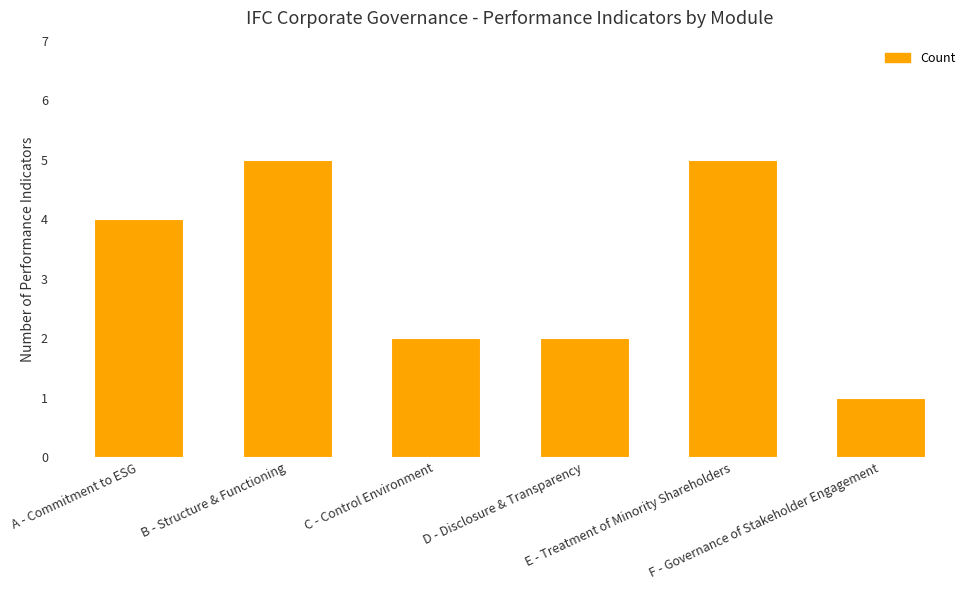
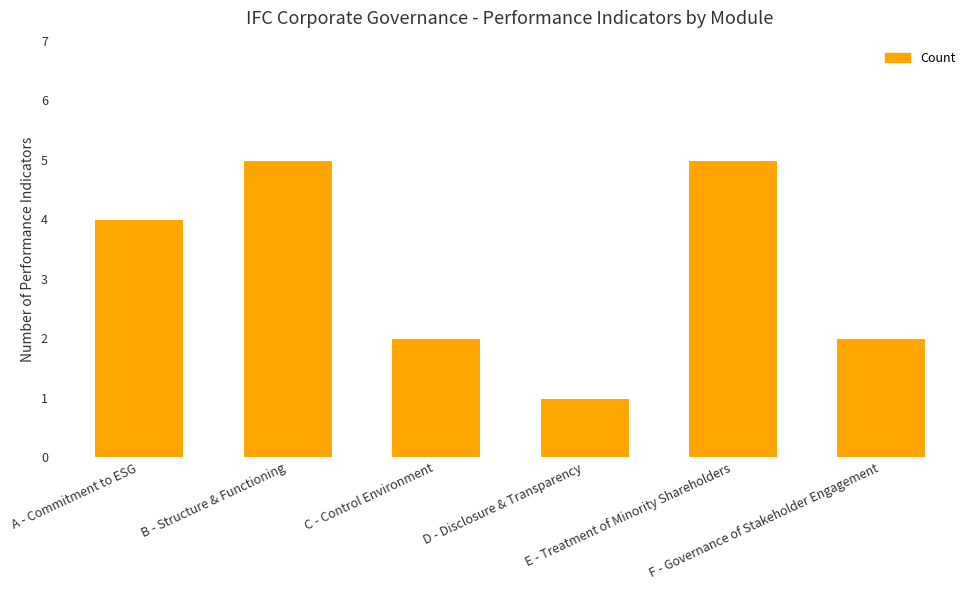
  {
    "A - Commitment to ESG": 4,
    "B - Structure & Functioning": 5,
    "C - Control Environment": 2,
-   "D - Disclosure & Transparency": 2,
+   "D - Disclosure & Transparency": 1,
    "E - Treatment of Minority Shareholders": 5,
-   "F - Governance of Stakeholder Engagement": 1
+   "F - Governance of Stakeholder Engagement": 2
  }
